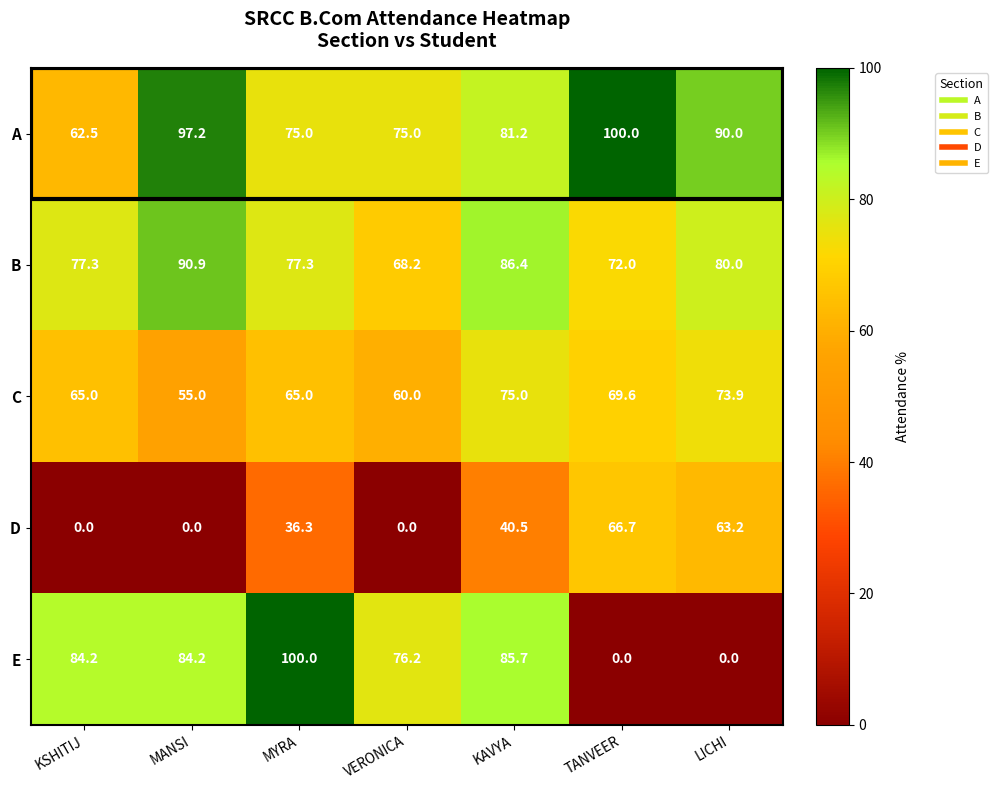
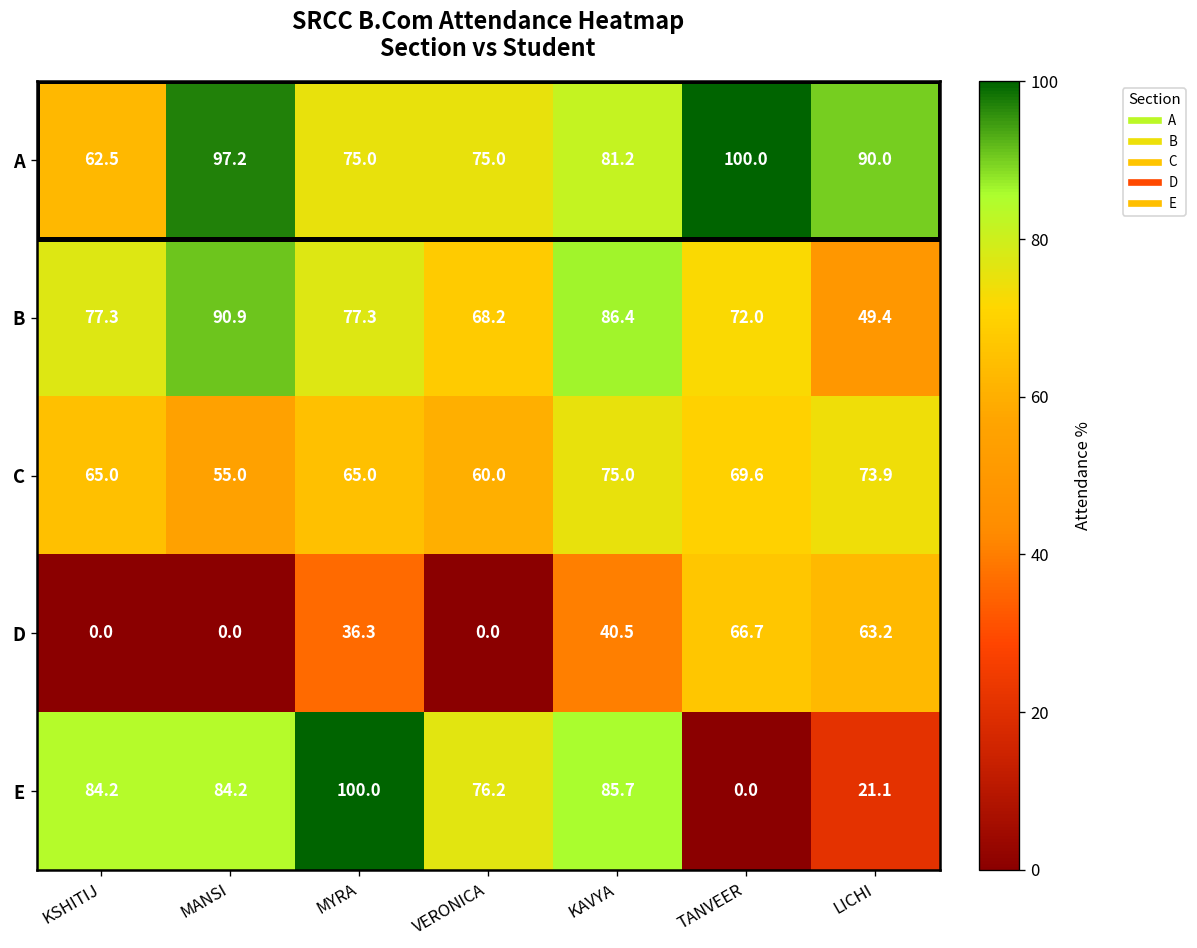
  {
    "A": {
      "KSHITIJ": 62.5,
      "MANSI": 97.2,
      "MYRA": 75.0,
      "VERONICA": 75.0,
      "KAVYA": 81.2,
      "TANVEER": 100.0,
      "LICHI": 90.0
    },
    "B": {
      "KSHITIJ": 77.3,
      "MANSI": 90.9,
      "MYRA": 77.3,
      "VERONICA": 68.2,
      "KAVYA": 86.4,
      "TANVEER": 72.0,
-     "LICHI": 80.0
+     "LICHI": 49.4
    },
    "C": {
      "KSHITIJ": 65.0,
      "MANSI": 55.0,
      "MYRA": 65.0,
      "VERONICA": 60.0,
      "KAVYA": 75.0,
      "TANVEER": 69.6,
      "LICHI": 73.9
    },
    "D": {
      "KSHITIJ": 0.0,
      "MANSI": 0.0,
      "MYRA": 36.3,
      "VERONICA": 0.0,
      "KAVYA": 40.5,
      "TANVEER": 66.7,
      "LICHI": 63.2
    },
    "E": {
      "KSHITIJ": 84.2,
      "MANSI": 84.2,
      "MYRA": 100.0,
      "VERONICA": 76.2,
      "KAVYA": 85.7,
      "TANVEER": 0.0,
-     "LICHI": 0.0
+     "LICHI": 21.1
    }
  }
